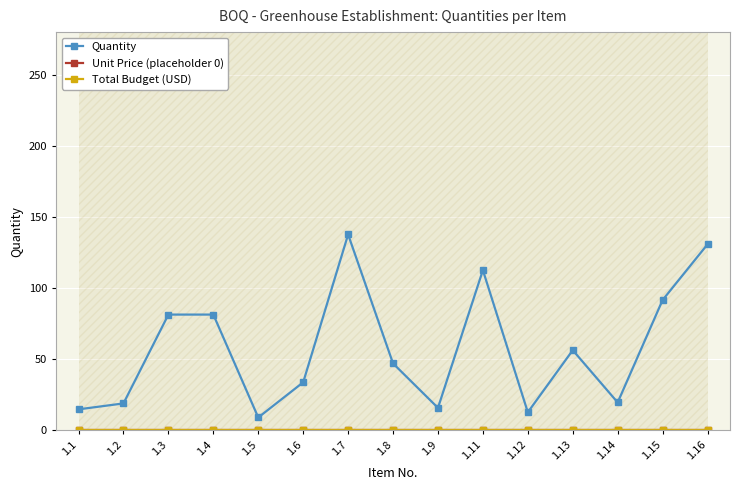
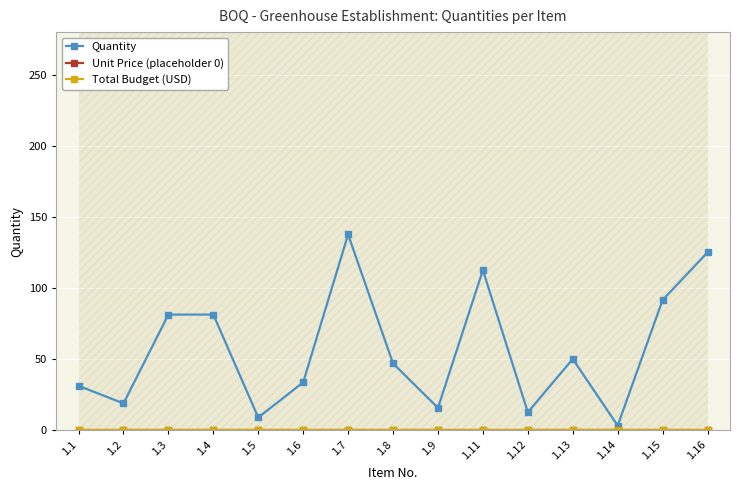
  {
    "Quantity": {
-     "1.1": 15,
+     "1.1": 31,
      "1.2": 19,
      "1.3": 81,
      "1.4": 81,
      "1.5": 9,
      "1.6": 34,
      "1.7": 138,
      "1.8": 47,
      "1.9": 16,
      "1.11": 113,
      "1.12": 13,
-     "1.13": 56,
-     "1.14": 19,
+     "1.13": 50,
+     "1.14": 3,
      "1.15": 92,
-     "1.16": 131
+     "1.16": 125
    },
    "Total Budget (USD)": {
      "1.1": 0,
      "1.2": 0,
      "1.3": 0,
      "1.4": 0,
      "1.5": 0,
      "1.6": 0,
      "1.7": 0,
      "1.8": 0,
      "1.9": 0,
      "1.11": 0,
      "1.12": 0,
      "1.13": 0,
      "1.14": 0,
      "1.15": 0,
      "1.16": 0
    }
  }
